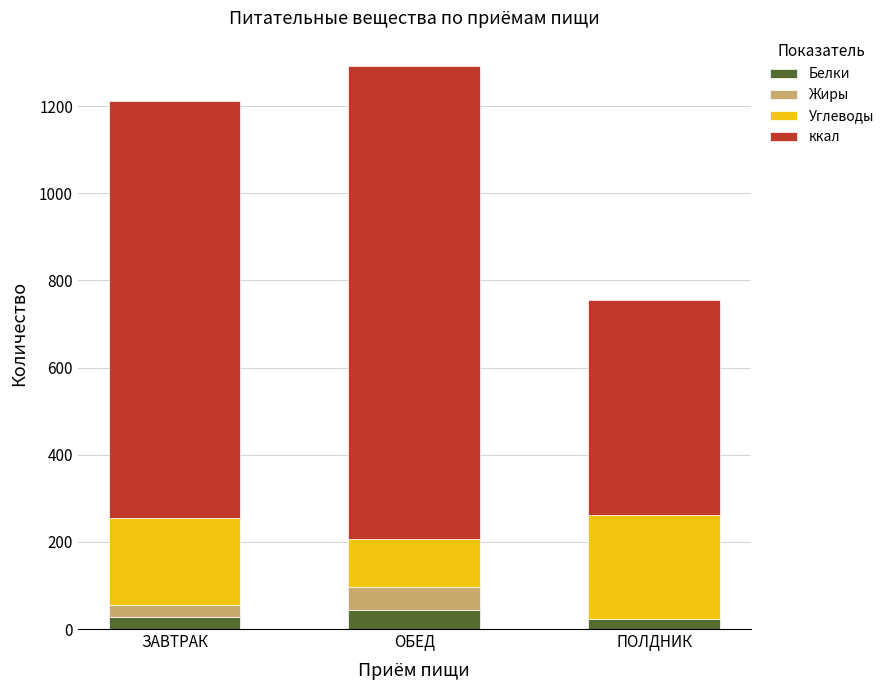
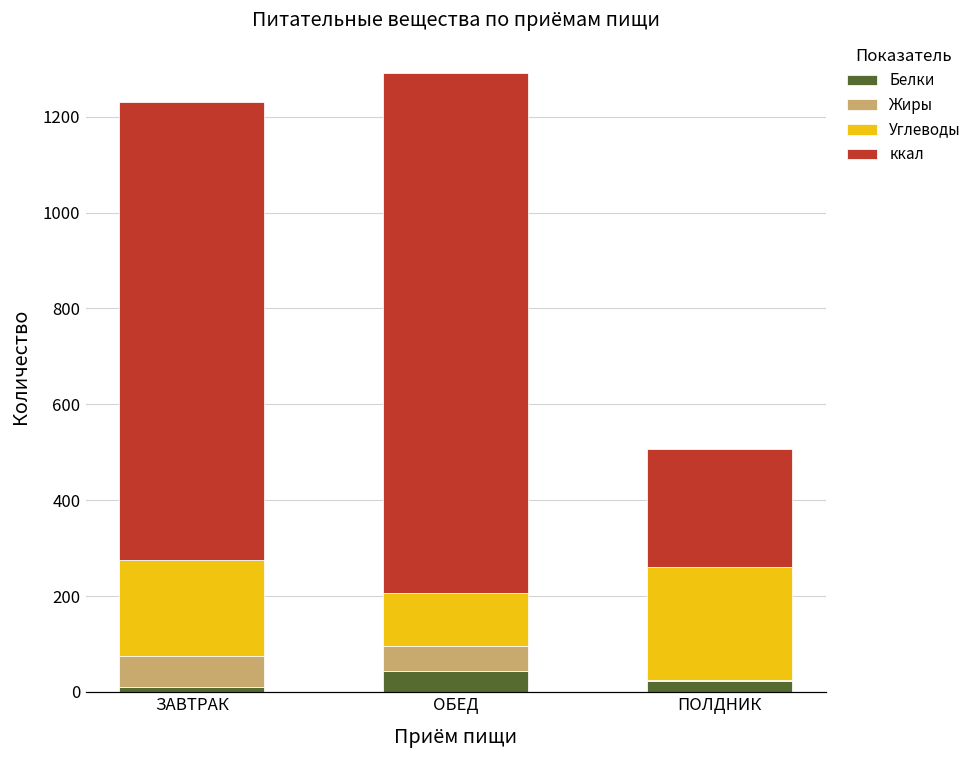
  {
    "Белки": {
-     "ЗАВТРАК": 30,
+     "ЗАВТРАК": 10,
      "ОБЕД": 40,
      "ПОЛДНИК": 20
    },
    "Жиры": {
-     "ЗАВТРАК": 30,
+     "ЗАВТРАК": 70,
      "ОБЕД": 50
    },
    "Углеводы": {
      "ЗАВТРАК": 200,
      "ОБЕД": 110,
      "ПОЛДНИК": 240
    },
    "ккал": {
      "ЗАВТРАК": 960,
      "ОБЕД": 1090,
-     "ПОЛДНИК": 490
+     "ПОЛДНИК": 250
    }
  }
